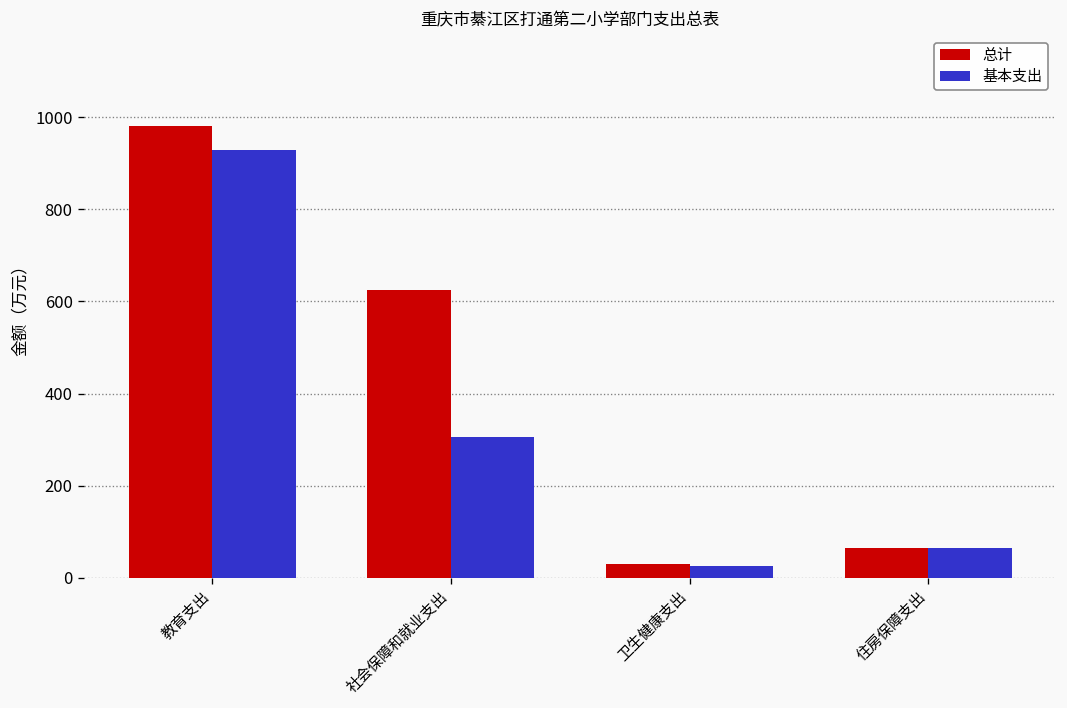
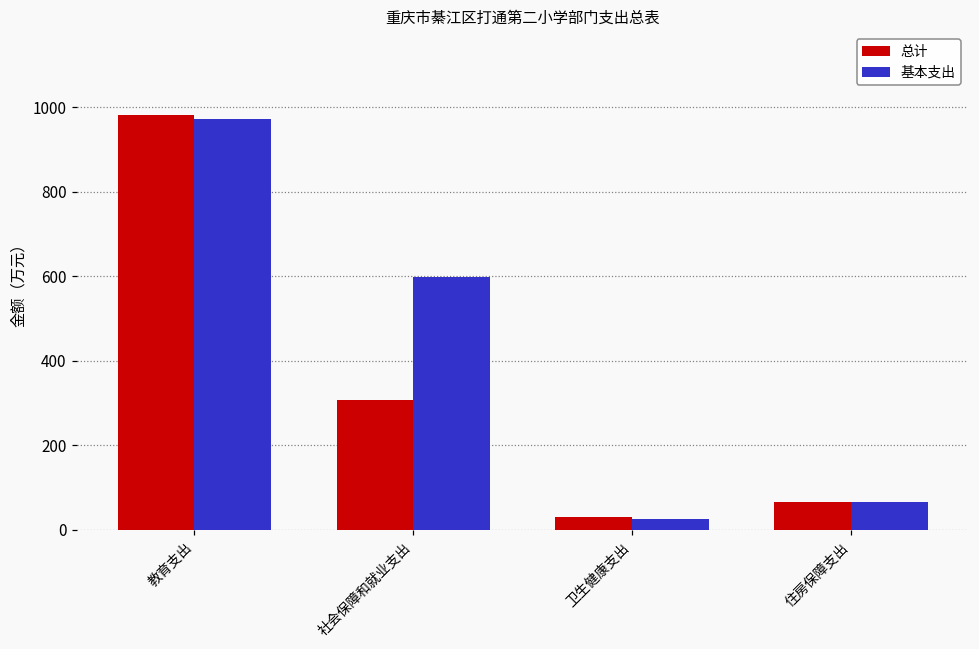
  {
    "总计": {
      "教育支出": 980,
-     "社会保障和就业支出": 630,
+     "社会保障和就业支出": 310,
      "卫生健康支出": 30,
      "住房保障支出": 70
    },
    "基本支出": {
-     "教育支出": 930,
-     "社会保障和就业支出": 310,
+     "教育支出": 970,
+     "社会保障和就业支出": 600,
      "卫生健康支出": 20,
      "住房保障支出": 70
    }
  }
